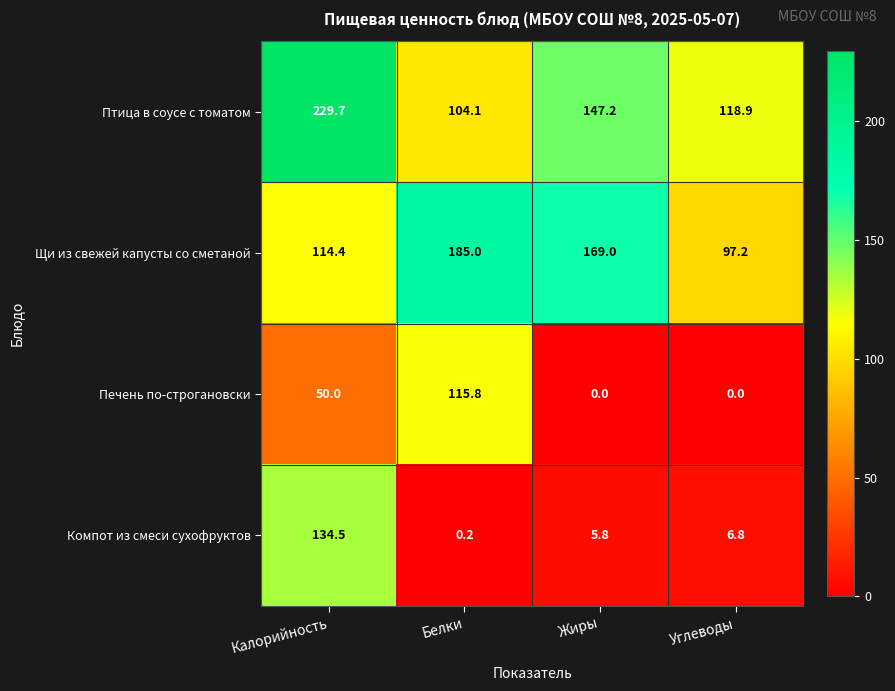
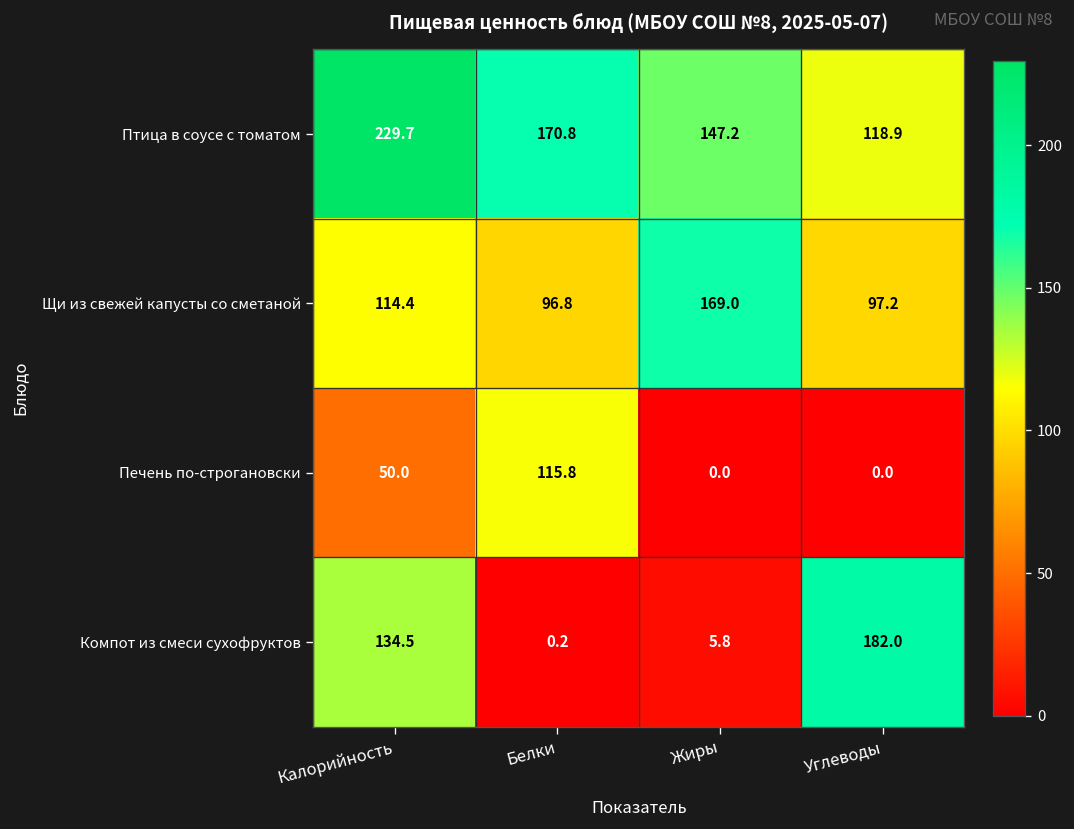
  {
    "Птица в соусе с томатом": {
      "Калорийность": 229.7,
-     "Белки": 104.1,
+     "Белки": 170.8,
      "Жиры": 147.2,
      "Углеводы": 118.9
    },
    "Щи из свежей капусты со сметаной": {
      "Калорийность": 114.4,
-     "Белки": 185.0,
+     "Белки": 96.8,
      "Жиры": 169.0,
      "Углеводы": 97.2
    },
    "Печень по-строгановски": {
      "Калорийность": 50.0,
      "Белки": 115.8,
      "Жиры": 0.0,
      "Углеводы": 0.0
    },
    "Компот из смеси сухофруктов": {
      "Калорийность": 134.5,
      "Белки": 0.2,
      "Жиры": 5.8,
-     "Углеводы": 6.8
+     "Углеводы": 182.0
    }
  }
